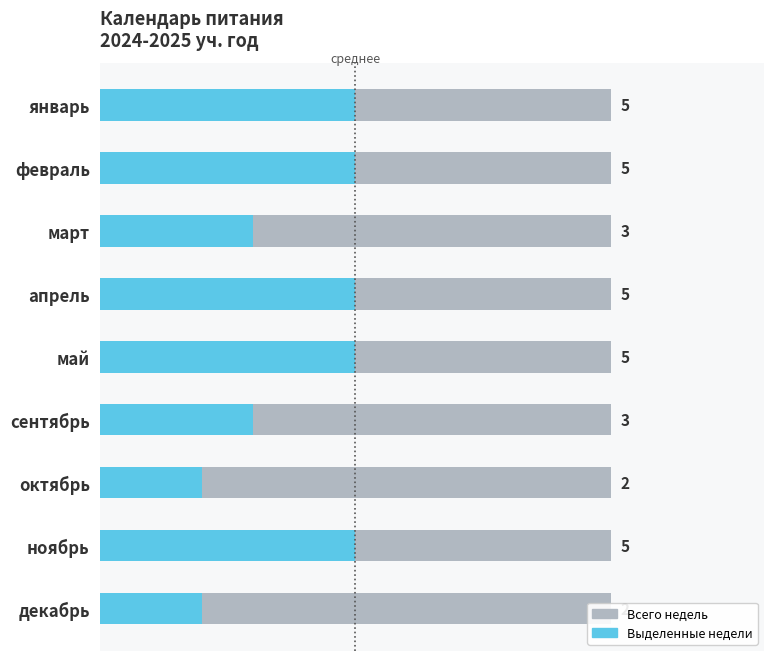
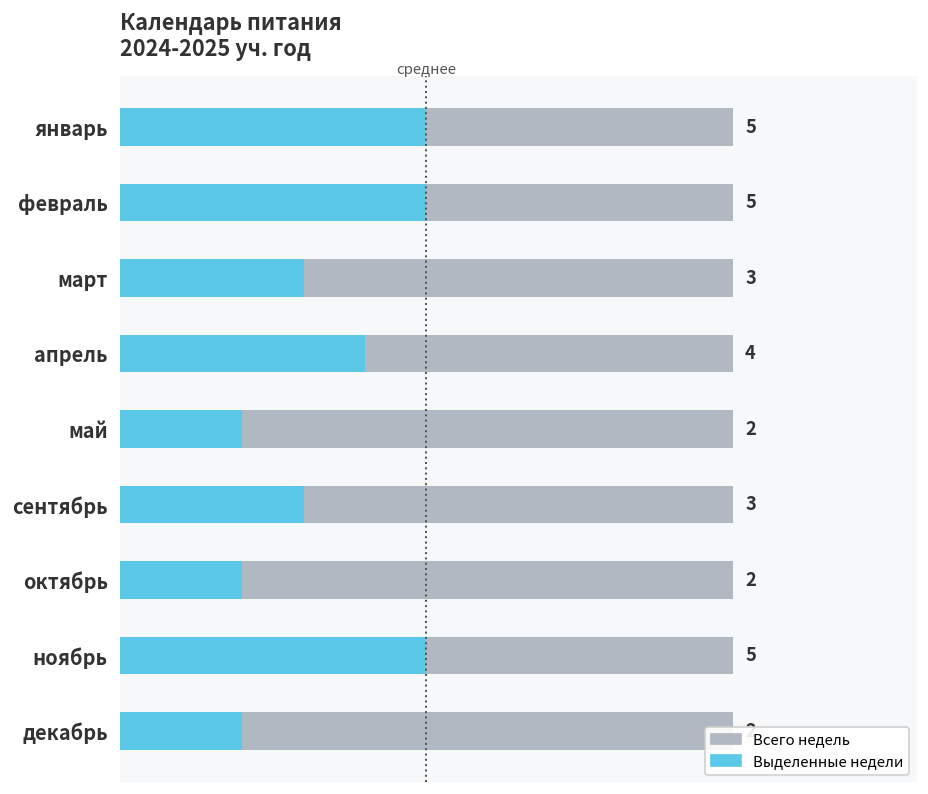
  {
    "Выделенные недели": {
-     "апрель": 5,
-     "май": 5
+     "апрель": 4,
+     "май": 2
    }
  }
